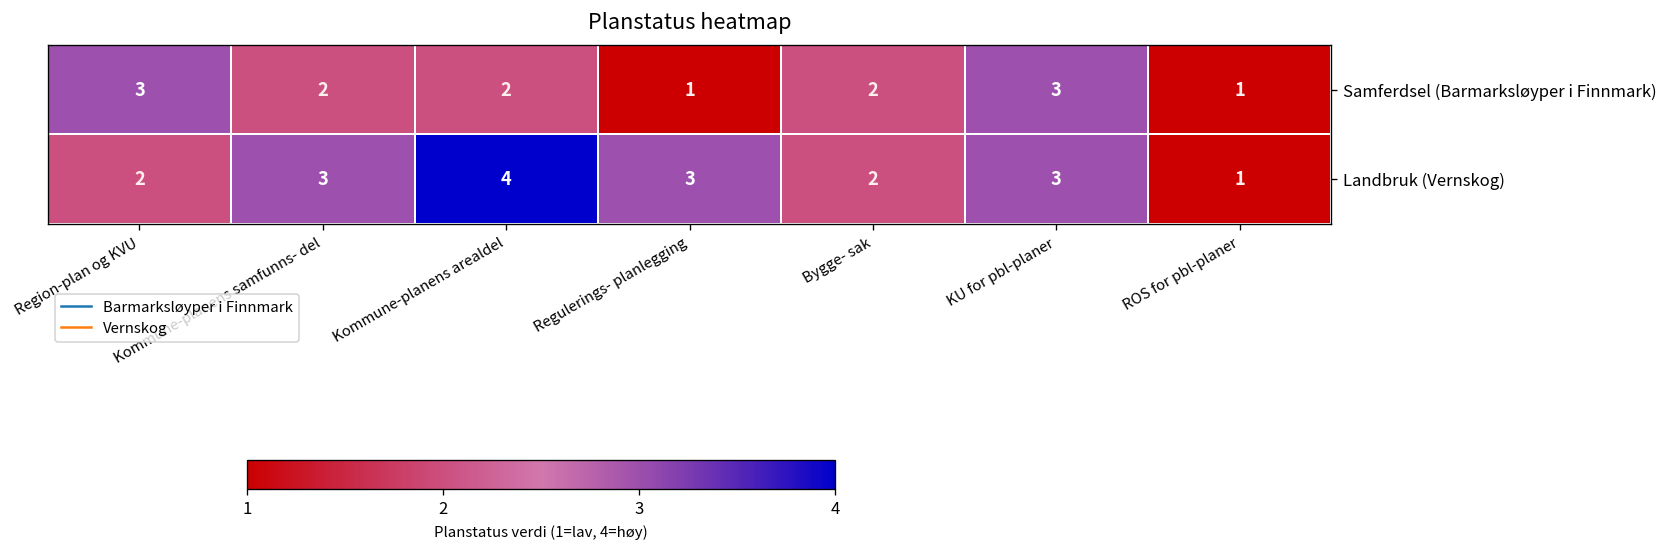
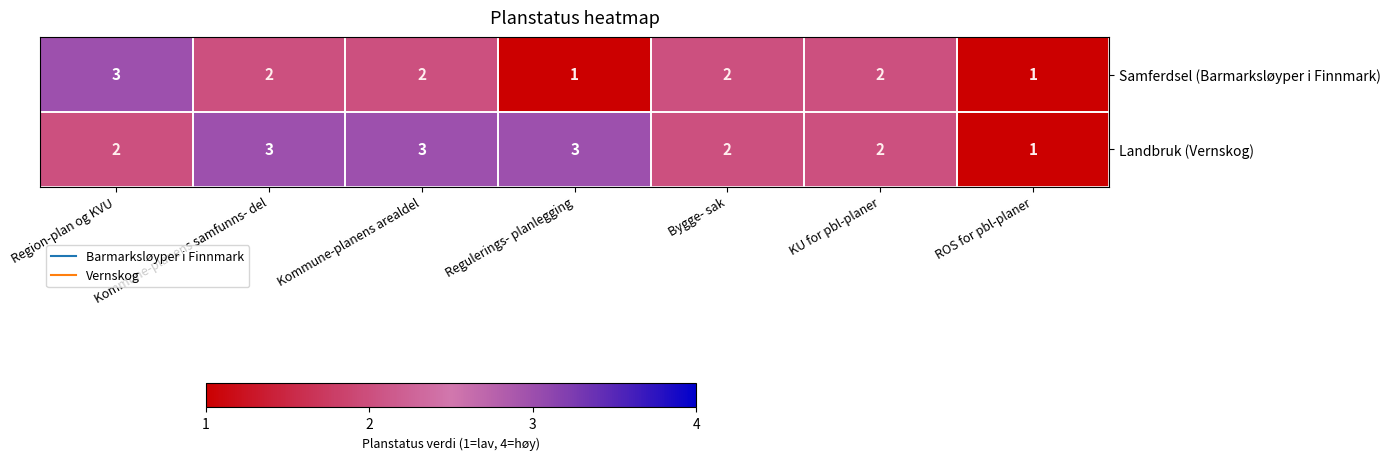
  {
    "Samferdsel (Barmarksløyper i Finnmark)": {
      "Region-plan og KVU": 3,
      "Kommune-planens samfunns- del": 2,
      "Kommune-planens arealdel": 2,
      "Regulerings- planlegging": 1,
      "Bygge- sak": 2,
-     "KU for pbl-planer": 3,
+     "KU for pbl-planer": 2,
      "ROS for pbl-planer": 1
    },
    "Landbruk (Vernskog)": {
      "Region-plan og KVU": 2,
      "Kommune-planens samfunns- del": 3,
-     "Kommune-planens arealdel": 4,
+     "Kommune-planens arealdel": 3,
      "Regulerings- planlegging": 3,
      "Bygge- sak": 2,
-     "KU for pbl-planer": 3,
+     "KU for pbl-planer": 2,
      "ROS for pbl-planer": 1
    }
  }
